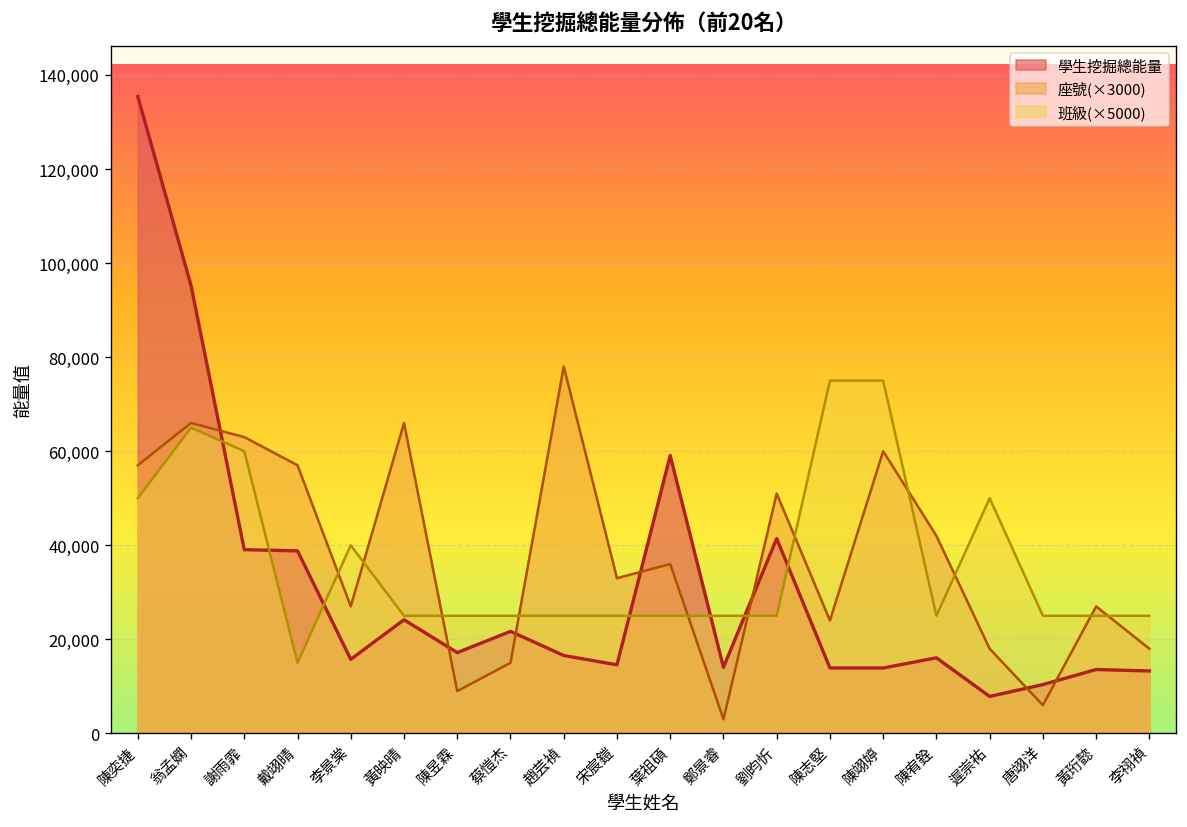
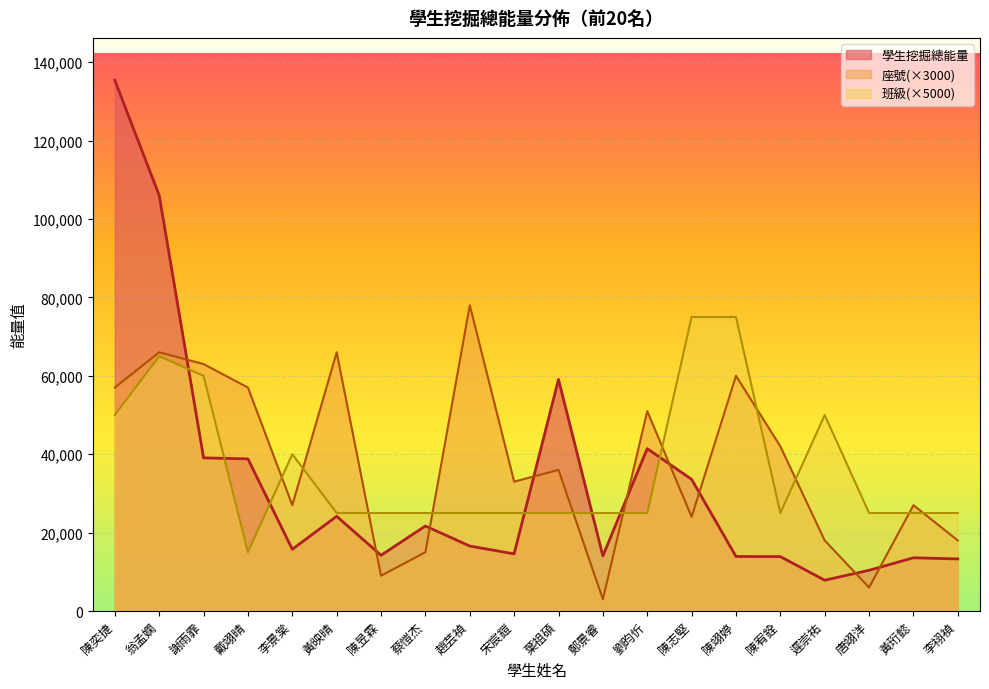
  {
    "學生挖掘總能量": {
      "陳奕捷": "135,000",
-     "翁孟嫻": "95,000",
+     "翁孟嫻": "106,000",
      "謝雨霏": "39,000",
      "戴翊晴": "39,000",
      "李景棠": "16,000",
      "黃映晴": "24,000",
-     "陳昱霖": "17,000",
+     "陳昱霖": "14,000",
      "蔡愷杰": "22,000",
      "趙芸禎": "17,000",
      "宋宸鎧": "15,000",
      "葉祖碩": "59,000",
      "鄭景睿": "14,000",
      "劉昀忻": "41,000",
-     "陳志堅": "14,000",
+     "陳志堅": "34,000",
      "陳翊婷": "14,000",
-     "陳宥銓": "16,000",
+     "陳宥銓": "14,000",
      "遲崇祐": "8,000",
      "唐翊洋": "10,000",
      "黃珩懿": "14,000",
      "李祤禎": "13,000"
    }
  }
